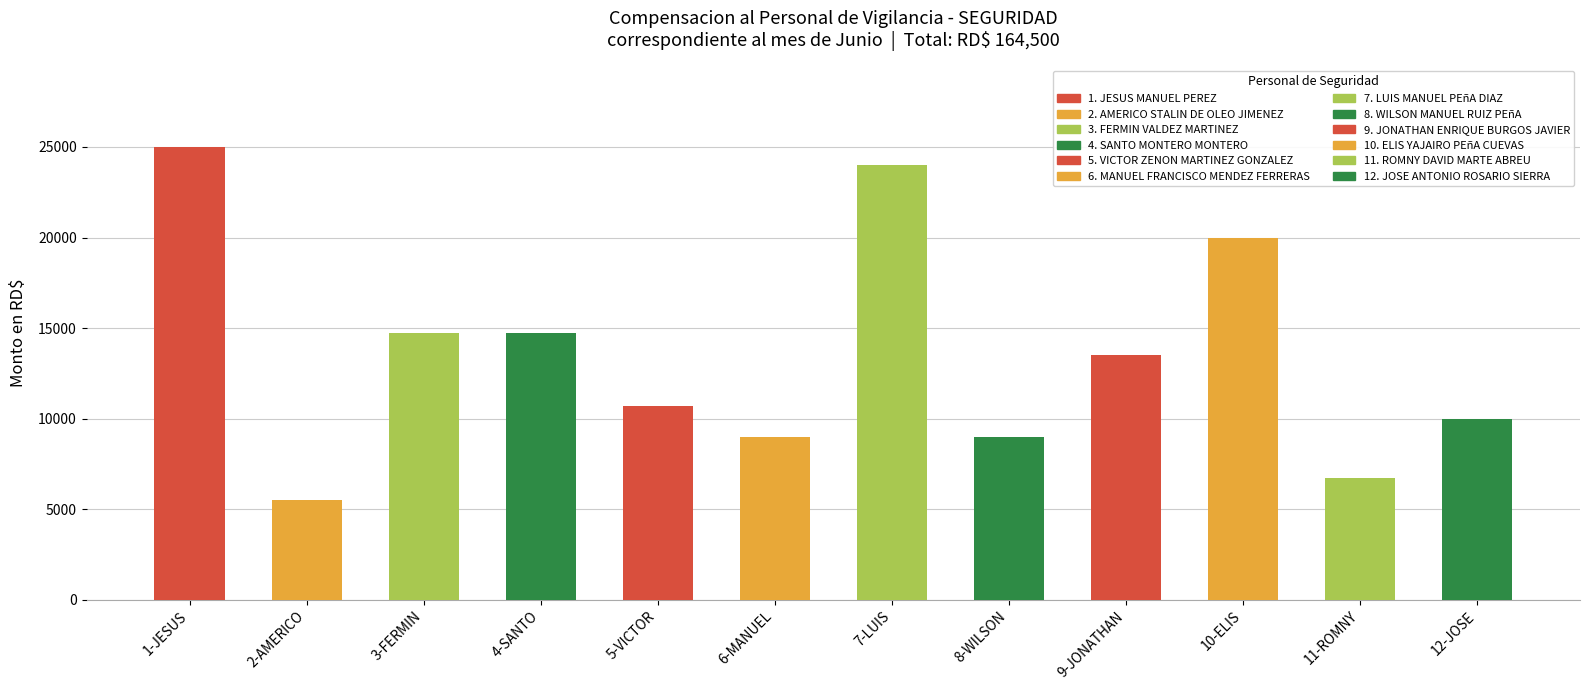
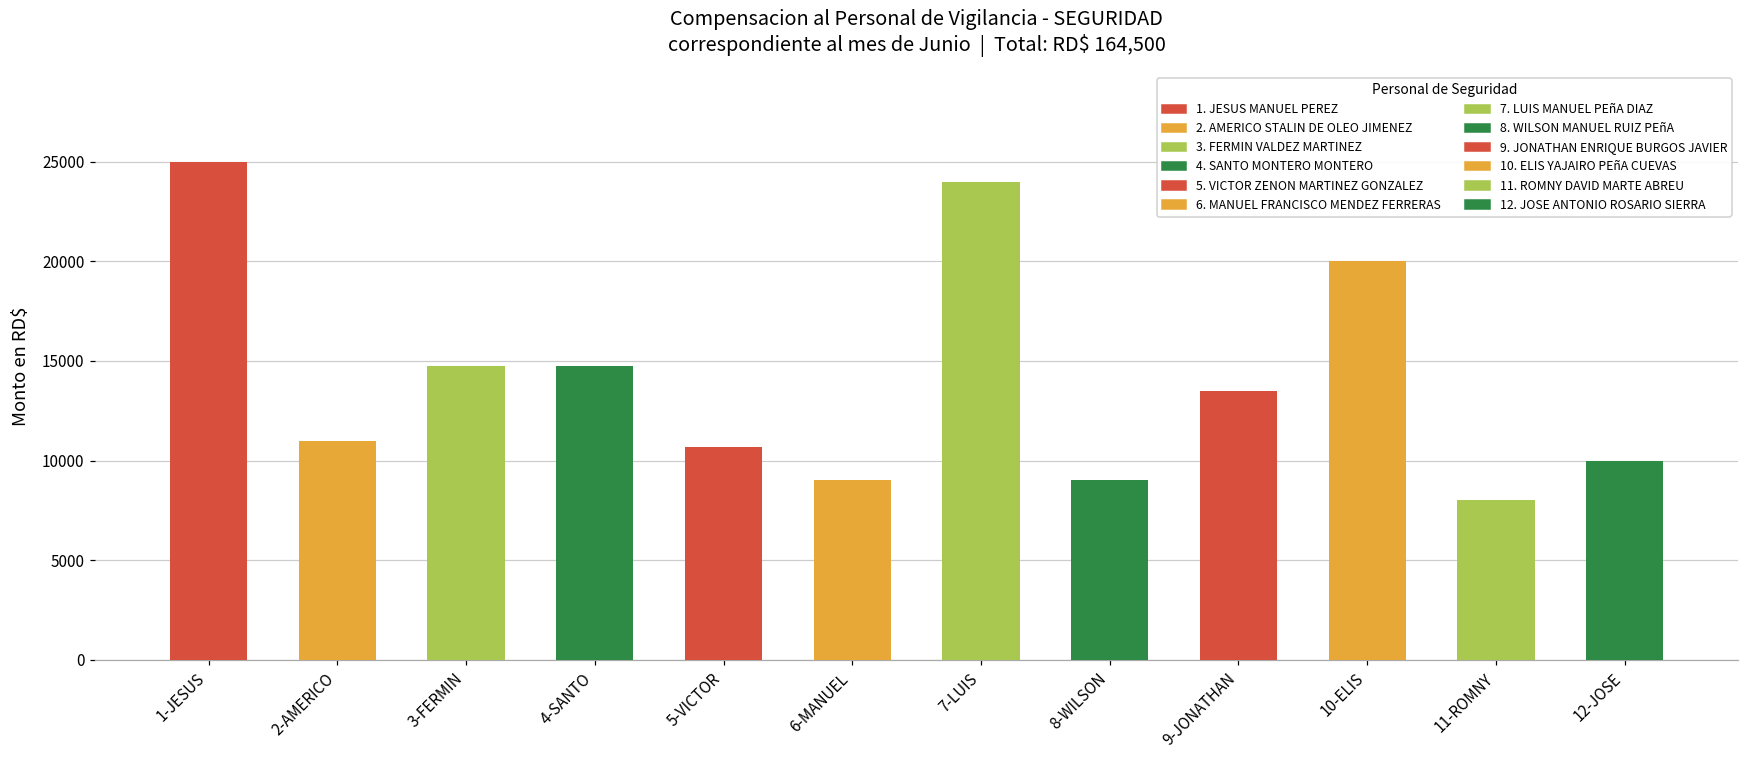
  {
    "1-JESUS": 25000,
-   "2-AMERICO": 5500,
+   "2-AMERICO": 11000,
    "3-FERMIN": 14800,
    "4-SANTO": 14800,
    "5-VICTOR": 10700,
    "6-MANUEL": 9000,
    "7-LUIS": 24000,
    "8-WILSON": 9000,
    "9-JONATHAN": 13500,
    "10-ELIS": 20000,
-   "11-ROMNY": 6700,
+   "11-ROMNY": 8000,
    "12-JOSE": 10000
  }
